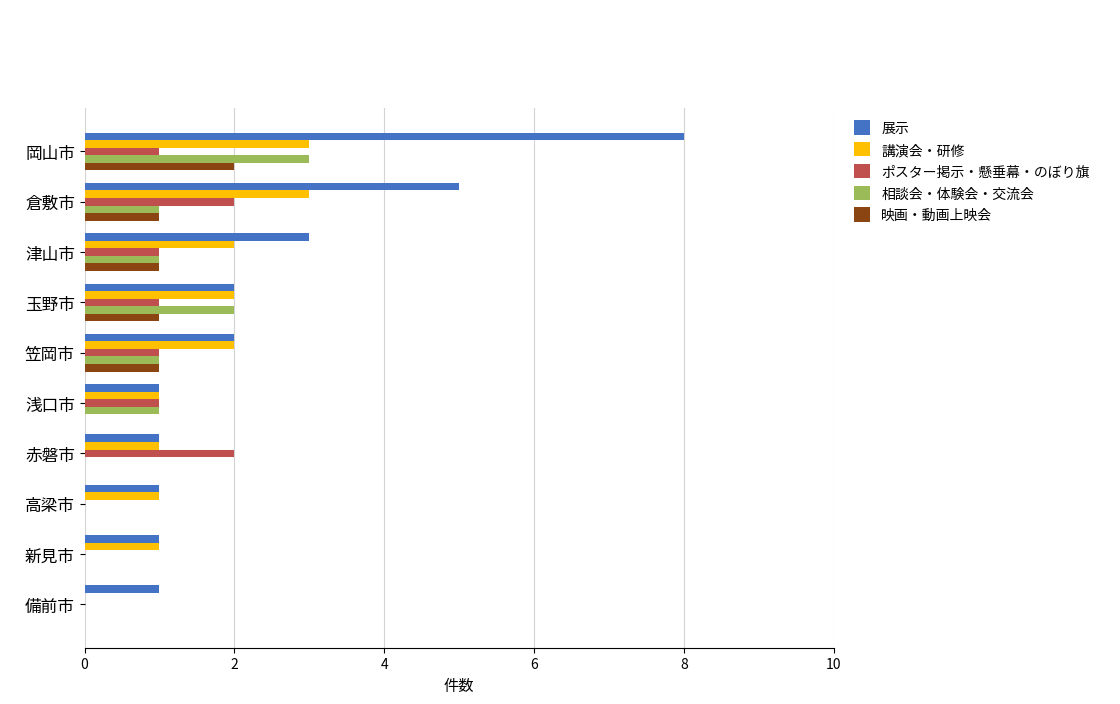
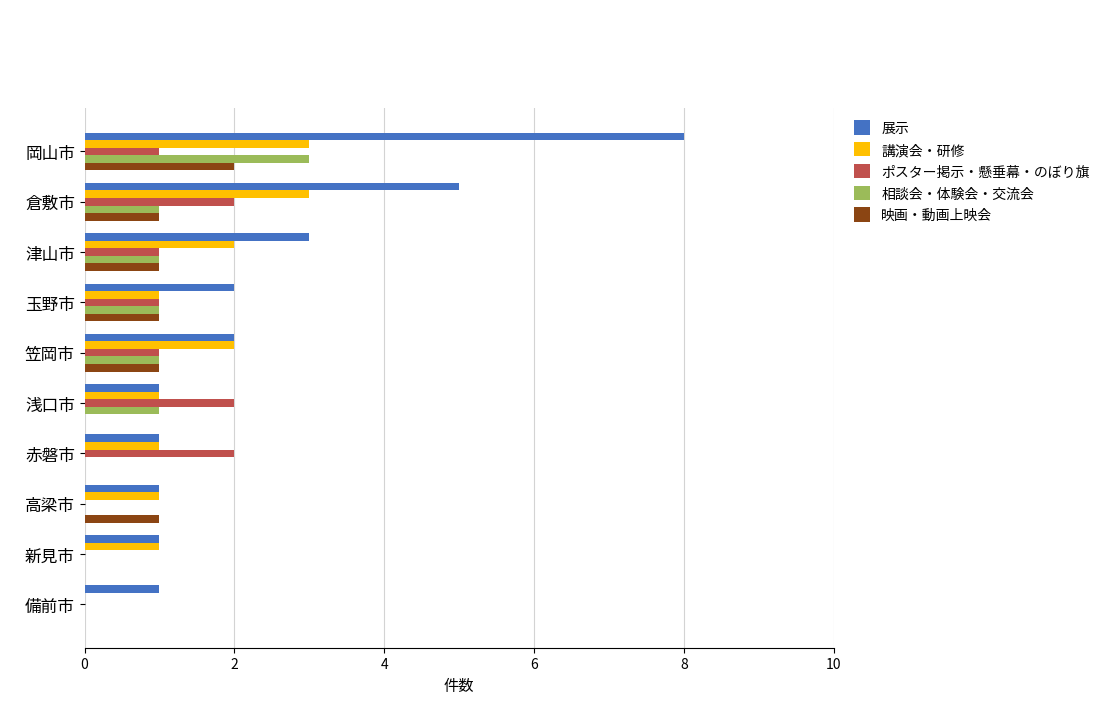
  {
    "展示": {
      "岡山市": 8,
      "倉敷市": 5,
      "津山市": 3,
      "玉野市": 2,
      "笠岡市": 2,
      "浅口市": 1,
      "赤磐市": 1,
      "高梁市": 1,
      "新見市": 1,
      "備前市": 1
    },
    "講演会・研修": {
      "岡山市": 3,
      "倉敷市": 3,
      "津山市": 2,
-     "玉野市": 2,
+     "玉野市": 1,
      "笠岡市": 2,
      "浅口市": 1,
      "赤磐市": 1,
      "高梁市": 1,
      "新見市": 1,
      "備前市": 0
    },
    "ポスター掲示・懸垂幕・のぼり旗": {
      "岡山市": 1,
      "倉敷市": 2,
      "津山市": 1,
      "玉野市": 1,
      "笠岡市": 1,
-     "浅口市": 1,
+     "浅口市": 2,
      "赤磐市": 2,
      "高梁市": 0,
      "新見市": 0,
      "備前市": 0
    },
    "相談会・体験会・交流会": {
      "岡山市": 3,
      "倉敷市": 1,
      "津山市": 1,
-     "玉野市": 2,
+     "玉野市": 1,
      "笠岡市": 1,
      "浅口市": 1,
      "赤磐市": 0,
      "高梁市": 0,
      "新見市": 0,
      "備前市": 0
    },
    "映画・動画上映会": {
      "岡山市": 2,
      "倉敷市": 1,
      "津山市": 1,
      "玉野市": 1,
      "笠岡市": 1,
      "浅口市": 0,
      "赤磐市": 0,
-     "高梁市": 0,
+     "高梁市": 1,
      "新見市": 0,
      "備前市": 0
    }
  }
